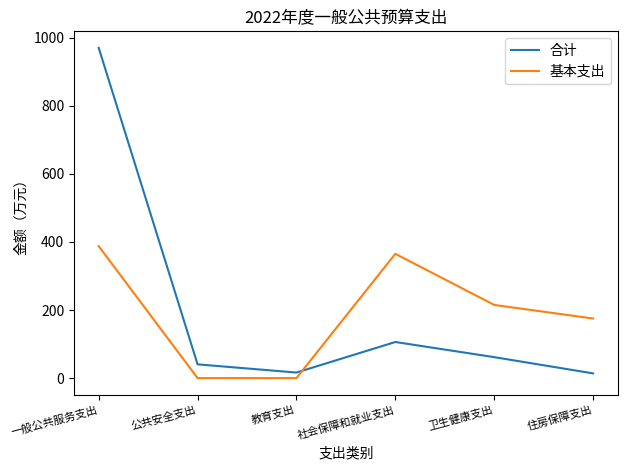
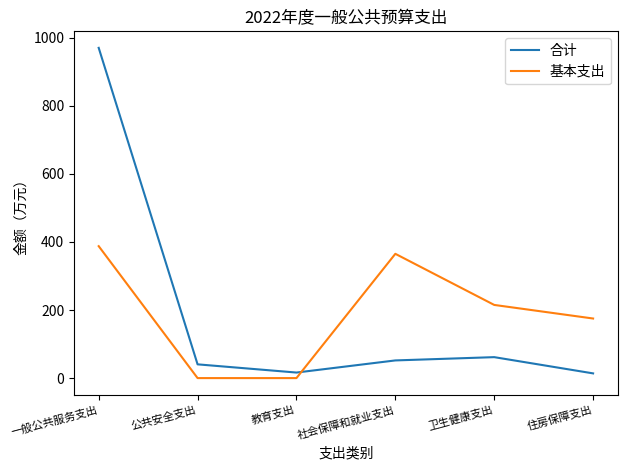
  {
    "合计": {
      "一般公共服务支出": 970,
      "公共安全支出": 40,
      "教育支出": 20,
-     "社会保障和就业支出": 110,
+     "社会保障和就业支出": 50,
      "卫生健康支出": 60,
      "住房保障支出": 10
    },
    "基本支出": {
      "一般公共服务支出": 390,
      "公共安全支出": 0,
      "教育支出": 0,
      "社会保障和就业支出": 370,
      "卫生健康支出": 210,
      "住房保障支出": 180
    }
  }
